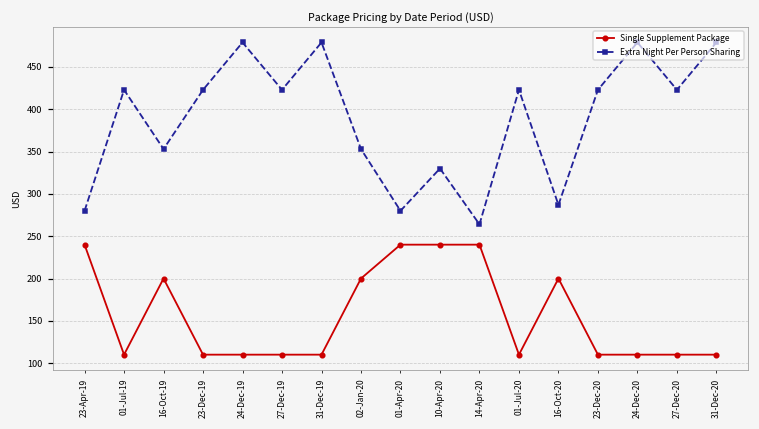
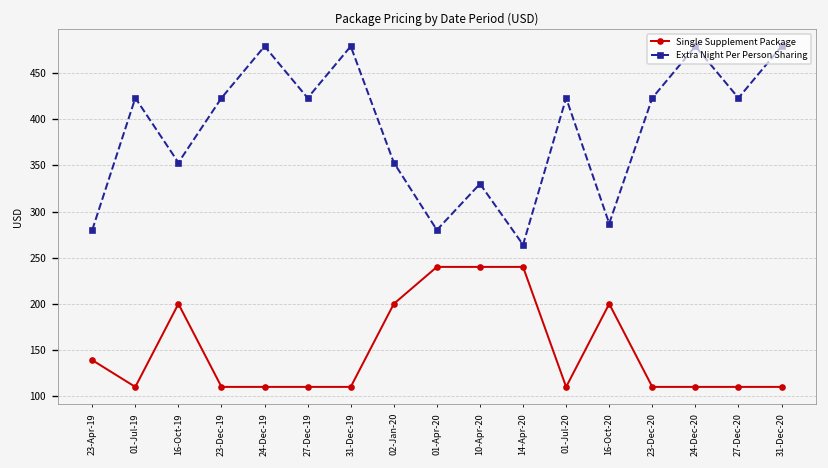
  {
    "Single Supplement Package": {
-     "23-Apr-19": 240,
+     "23-Apr-19": 140,
      "01-Jul-19": 110,
      "16-Oct-19": 200,
      "23-Dec-19": 110,
      "24-Dec-19": 110,
      "27-Dec-19": 110,
      "31-Dec-19": 110,
      "02-Jan-20": 200,
      "01-Apr-20": 240,
      "10-Apr-20": 240,
      "14-Apr-20": 240,
      "01-Jul-20": 110,
      "16-Oct-20": 200,
      "23-Dec-20": 110,
      "24-Dec-20": 110,
      "27-Dec-20": 110,
      "31-Dec-20": 110
    },
    "Extra Night Per Person Sharing": {
      "23-Apr-19": 280,
      "01-Jul-19": 420,
      "16-Oct-19": 350,
      "23-Dec-19": 420,
      "24-Dec-19": 480,
      "27-Dec-19": 420,
      "31-Dec-19": 480,
      "02-Jan-20": 350,
      "01-Apr-20": 280,
      "10-Apr-20": 330,
      "14-Apr-20": 260,
      "01-Jul-20": 420,
      "16-Oct-20": 290,
      "23-Dec-20": 420,
      "27-Dec-20": 420
    }
  }
